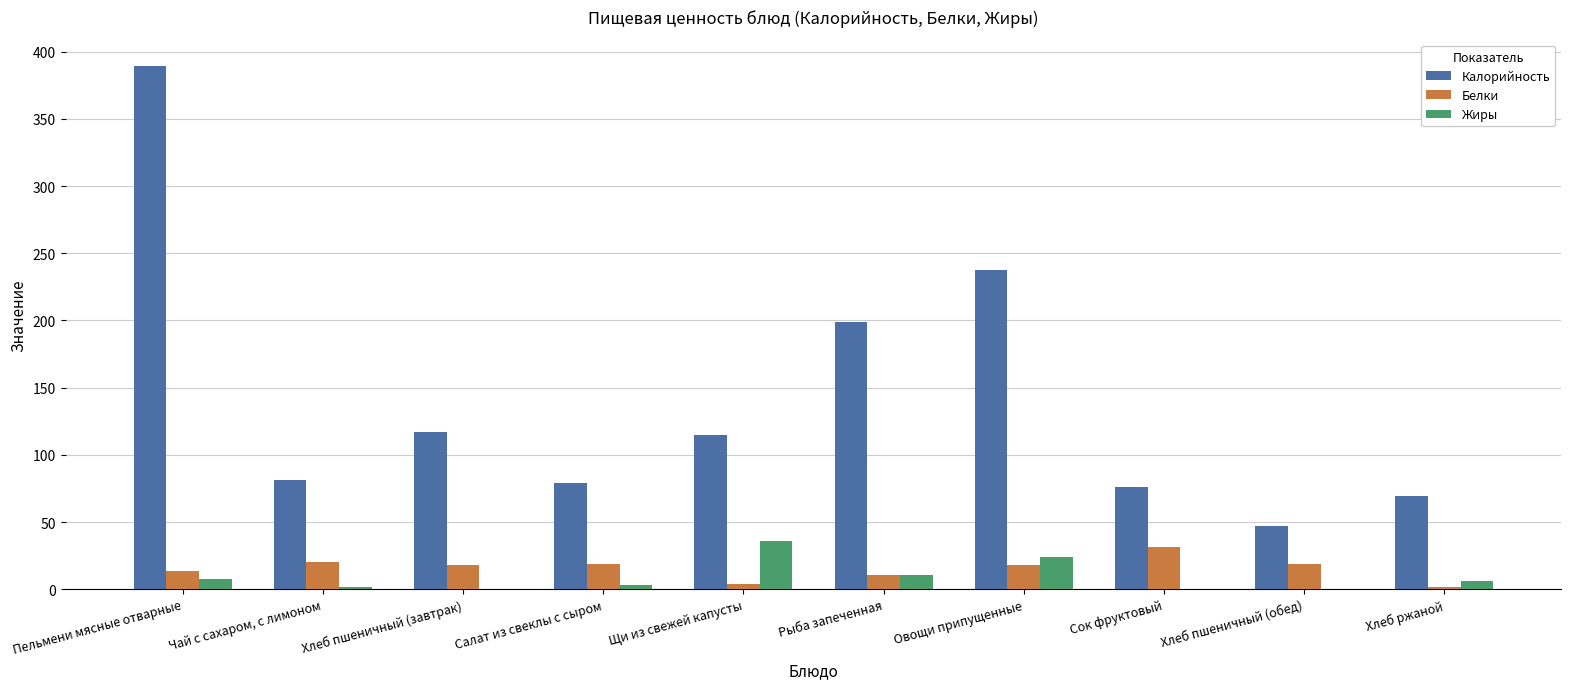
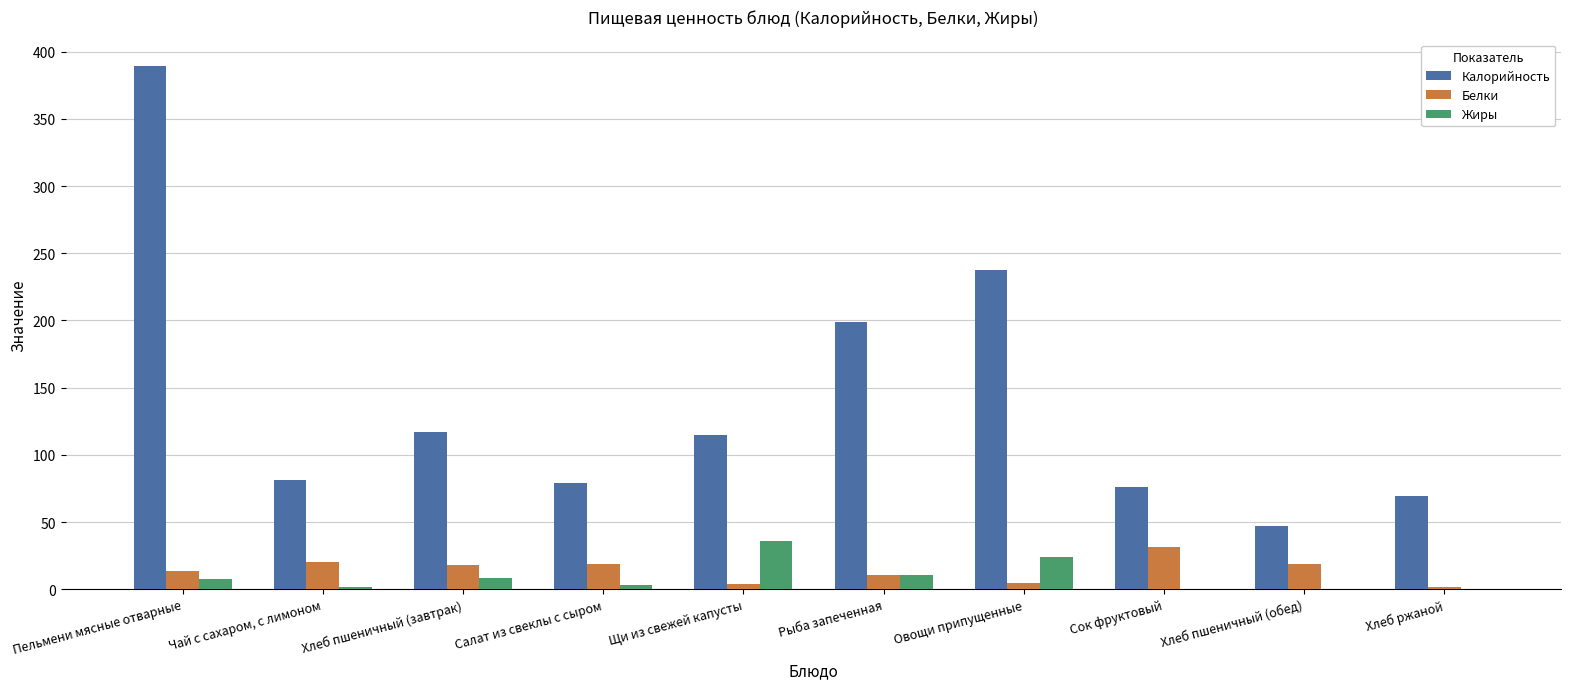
  {
    "Калорийность": {
      "Пельмени мясные отварные": 390,
      "Чай с сахаром, с лимоном": 81,
      "Хлеб пшеничный (завтрак)": 117,
      "Салат из свеклы с сыром": 79,
      "Щи из свежей капусты": 114,
      "Рыба запеченная": 199,
      "Овощи припущенные": 238,
      "Сок фруктовый": 76,
      "Хлеб пшеничный (обед)": 47,
      "Хлеб ржаной": 69
    },
    "Белки": {
      "Пельмени мясные отварные": 14,
      "Чай с сахаром, с лимоном": 21,
      "Хлеб пшеничный (завтрак)": 18,
      "Салат из свеклы с сыром": 19,
      "Щи из свежей капусты": 4,
      "Рыба запеченная": 11,
-     "Овощи припущенные": 18,
+     "Овощи припущенные": 4,
      "Сок фруктовый": 32,
      "Хлеб пшеничный (обед)": 19
    },
    "Жиры": {
      "Пельмени мясные отварные": 7,
-     "Хлеб пшеничный (завтрак)": 1,
+     "Хлеб пшеничный (завтрак)": 8,
      "Салат из свеклы с сыром": 3,
      "Щи из свежей капусты": 36,
      "Рыба запеченная": 11,
      "Овощи припущенные": 24,
      "Сок фруктовый": 0,
-     "Хлеб ржаной": 6
+     "Хлеб ржаной": 0
    }
  }
